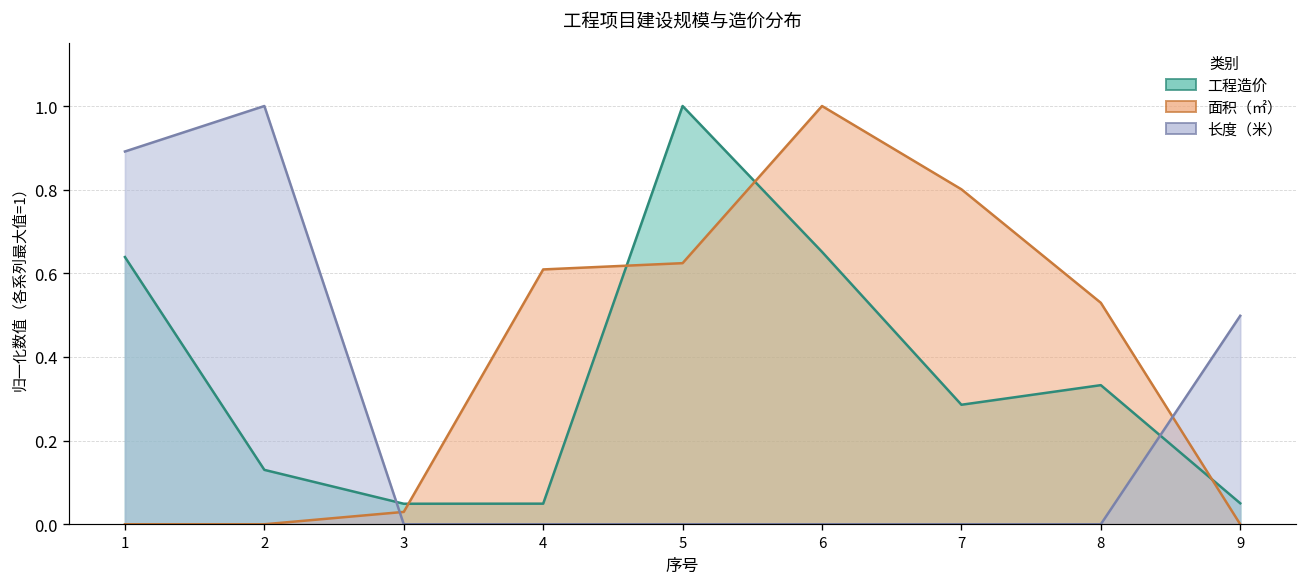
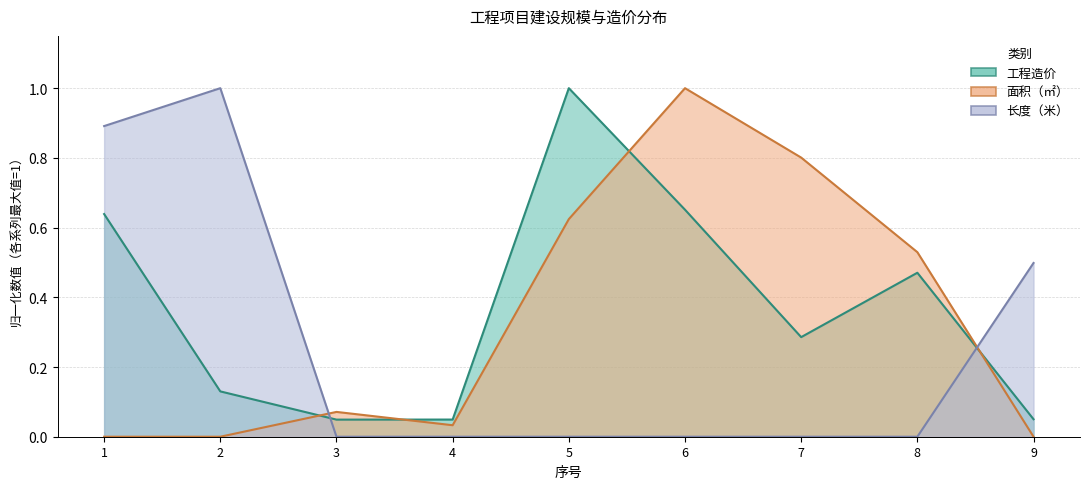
  {
    "工程造价": {
      "1": 0.64,
      "2": 0.13,
      "3": 0.05,
      "4": 0.05,
      "5": 1.00,
      "6": 0.65,
      "7": 0.29,
-     "8": 0.33,
+     "8": 0.47,
      "9": 0.05
    },
    "面积（㎡）": {
      "1": 0.00,
      "2": 0.00,
-     "3": 0.03,
-     "4": 0.61,
+     "3": 0.07,
+     "4": 0.03,
      "5": 0.62,
      "6": 1.00,
      "7": 0.80,
      "8": 0.53,
      "9": 0.00
    },
    "长度（米）": {
      "1": 0.89,
      "2": 1.00,
      "3": 0.00,
      "4": 0.00,
      "5": 0.00,
      "6": 0.00,
      "7": 0.00,
      "8": 0.00,
      "9": 0.50
    }
  }
